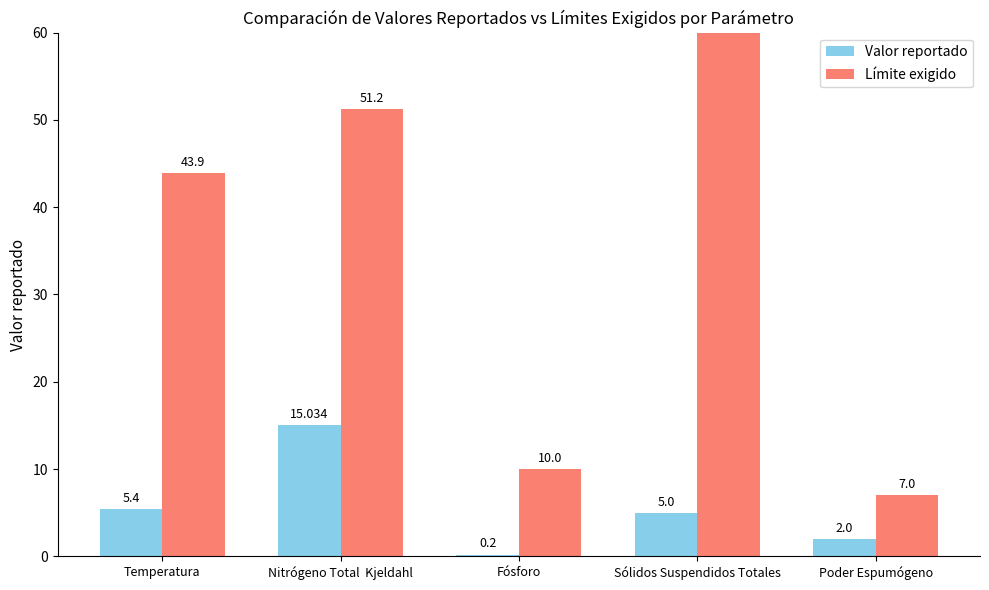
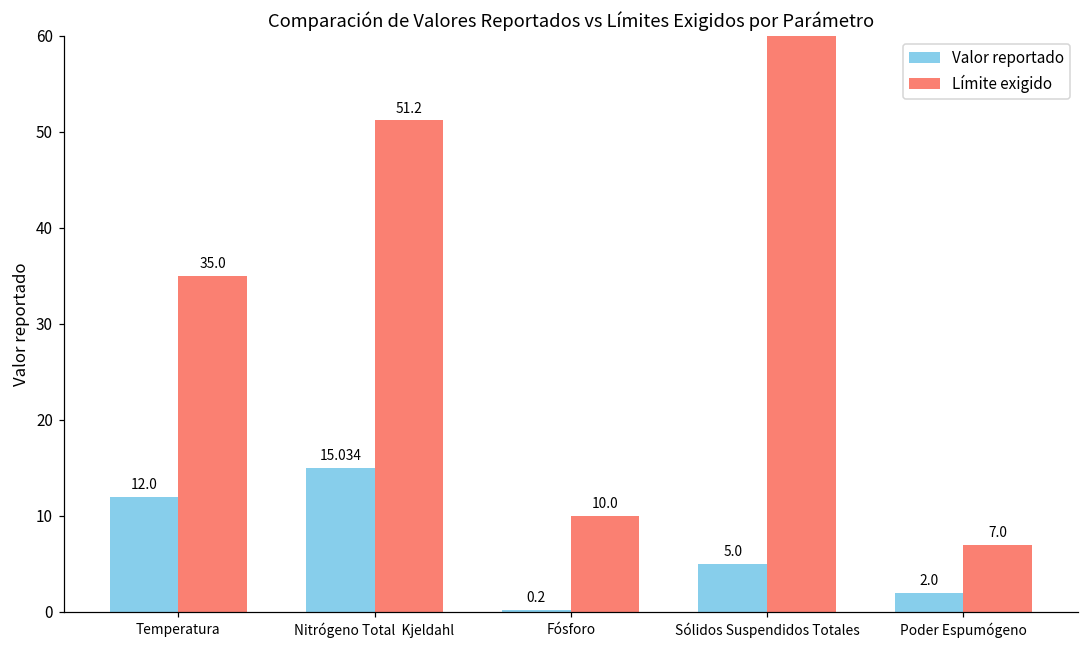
  {
    "Valor reportado": {
-     "Temperatura": 5.4,
+     "Temperatura": 12.0,
      "Nitrógeno Total Kjeldahl": 15.034,
      "Fósforo": 0.2,
      "Sólidos Suspendidos Totales": 5.0,
      "Poder Espumógeno": 2.0
    },
    "Límite exigido": {
-     "Temperatura": 43.9,
+     "Temperatura": 35.0,
      "Nitrógeno Total Kjeldahl": 51.2,
      "Fósforo": 10.0,
      "Poder Espumógeno": 7.0
    }
  }
